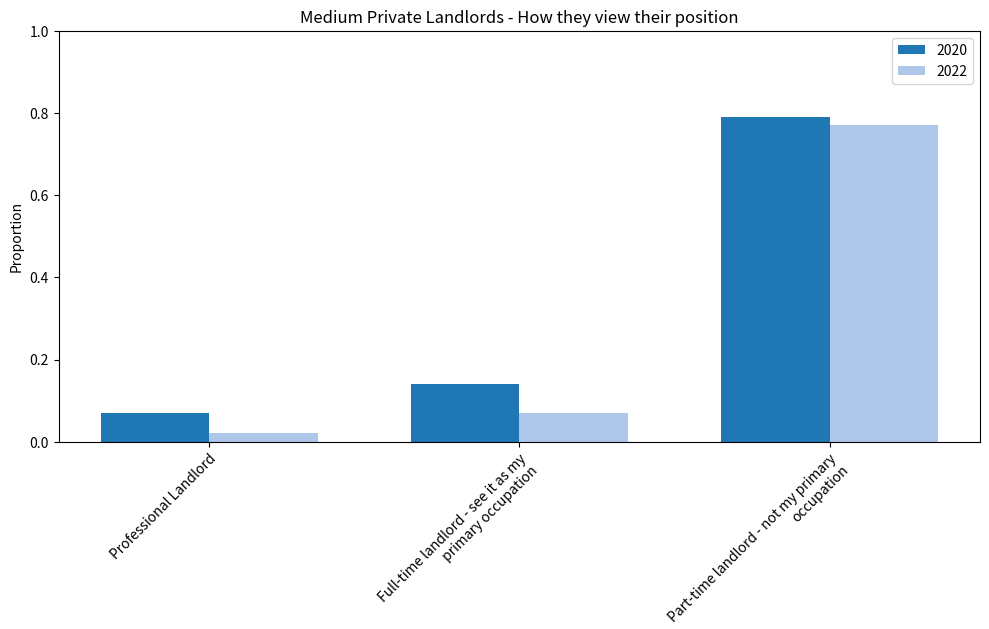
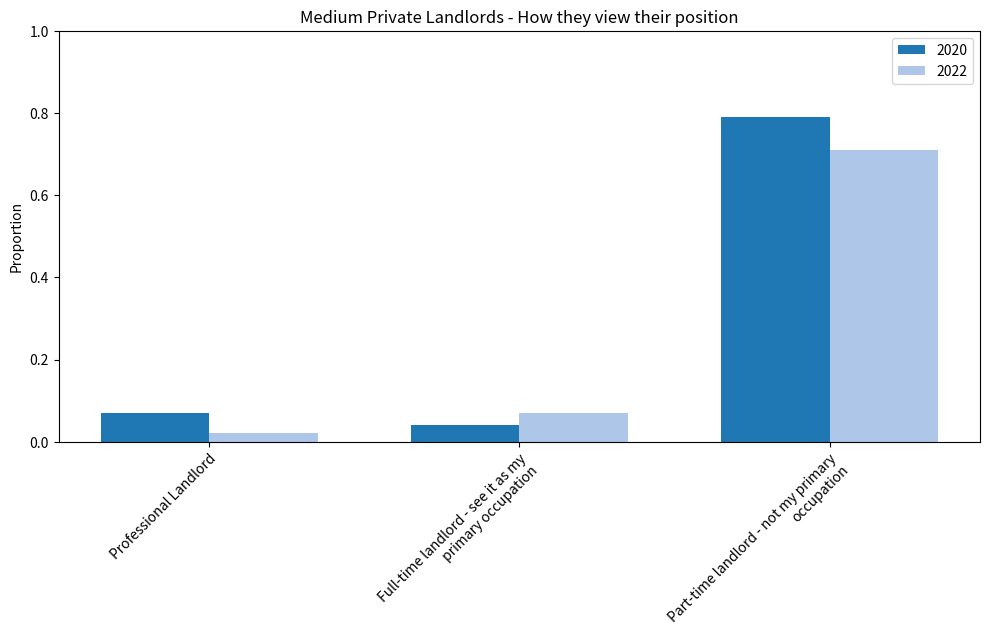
  {
    "2020": {
      "Professional Landlord": 0.07,
-     "Full-time landlord - see it as my primary occupation": 0.14,
+     "Full-time landlord - see it as my primary occupation": 0.04,
      "Part-time landlord - not my primary occupation": 0.79
    },
    "2022": {
      "Professional Landlord": 0.02,
      "Full-time landlord - see it as my primary occupation": 0.07,
-     "Part-time landlord - not my primary occupation": 0.77
+     "Part-time landlord - not my primary occupation": 0.71
    }
  }
